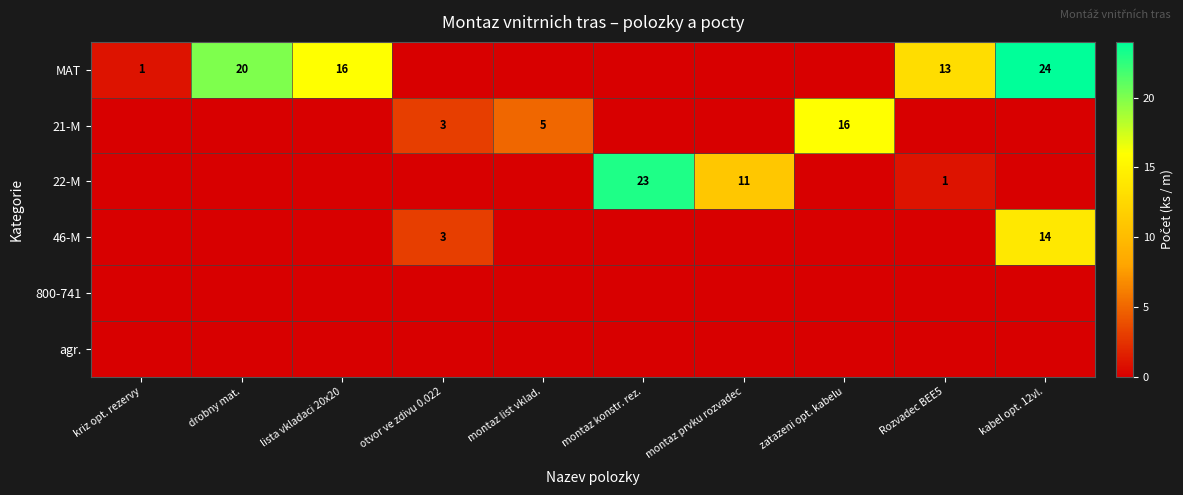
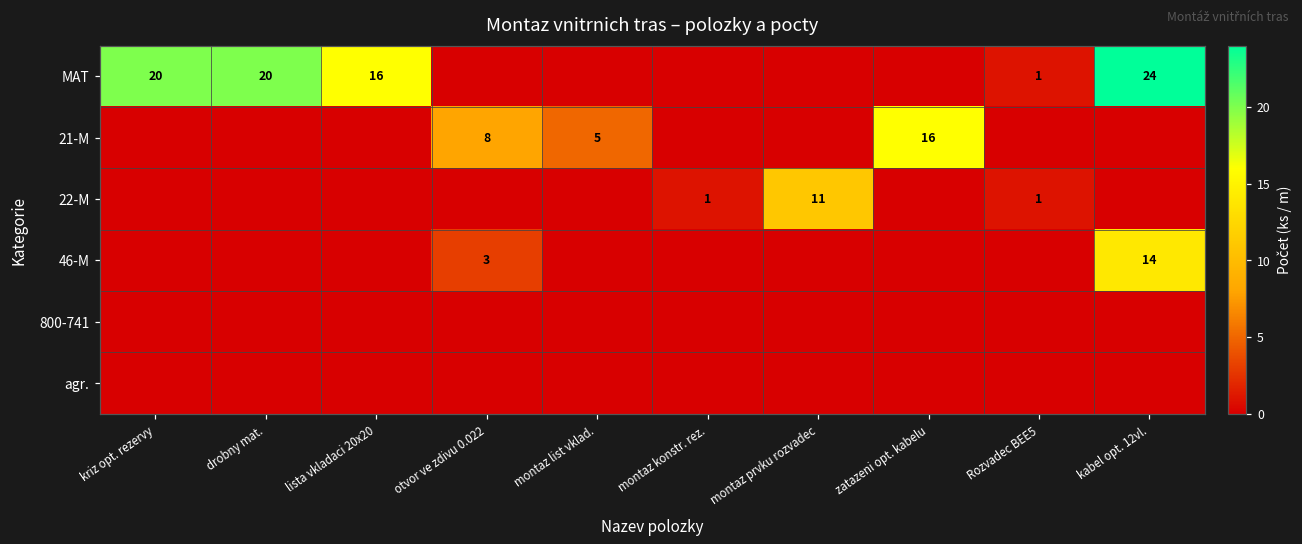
  {
    "MAT": {
-     "kriz opt. rezervy": 1,
+     "kriz opt. rezervy": 20,
      "drobny mat.": 20,
      "lista vkladaci 20x20": 16,
-     "Rozvadec BEE5": 13,
+     "Rozvadec BEE5": 1,
      "kabel opt. 12vl.": 24
    },
    "21-M": {
-     "otvor ve zdivu 0.022": 3,
+     "otvor ve zdivu 0.022": 8,
      "montaz list vklad.": 5,
      "zatazeni opt. kabelu": 16
    },
    "22-M": {
-     "montaz konstr. rez.": 23,
+     "montaz konstr. rez.": 1,
      "montaz prvku rozvadec": 11,
      "Rozvadec BEE5": 1
    },
    "46-M": {
      "otvor ve zdivu 0.022": 3,
      "kabel opt. 12vl.": 14
    }
  }
